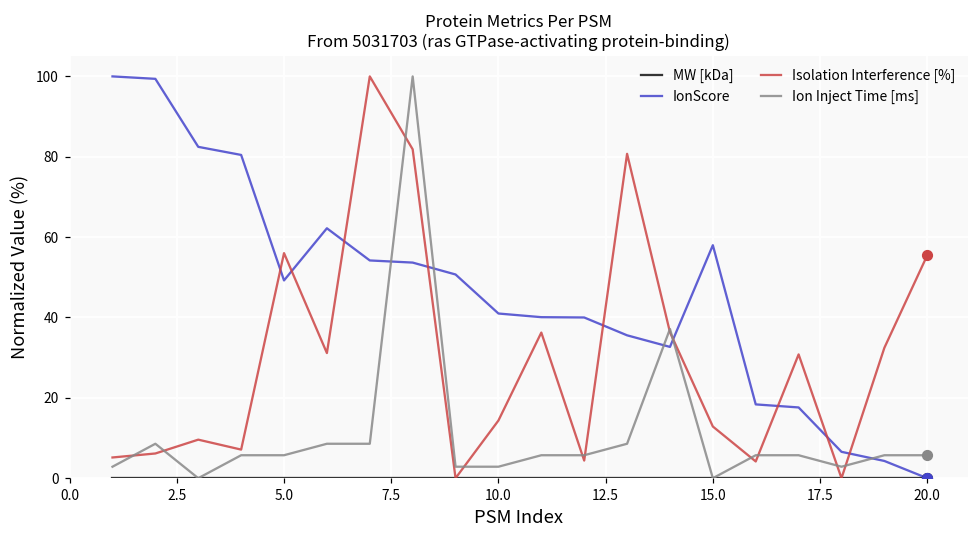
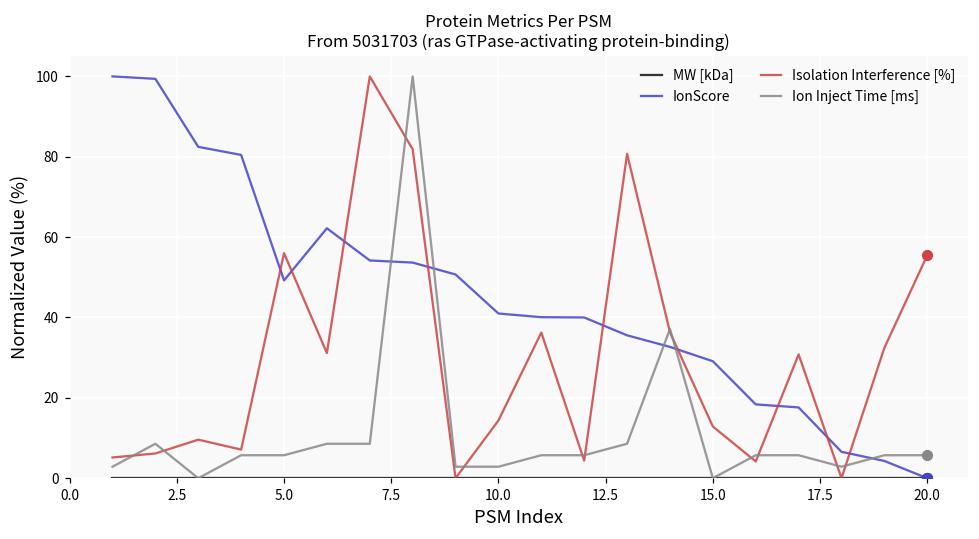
  {
    "IonScore": {
      "5.0": 49,
      "10.0": 41,
-     "15.0": 58
+     "15.0": 29
    }
  }
